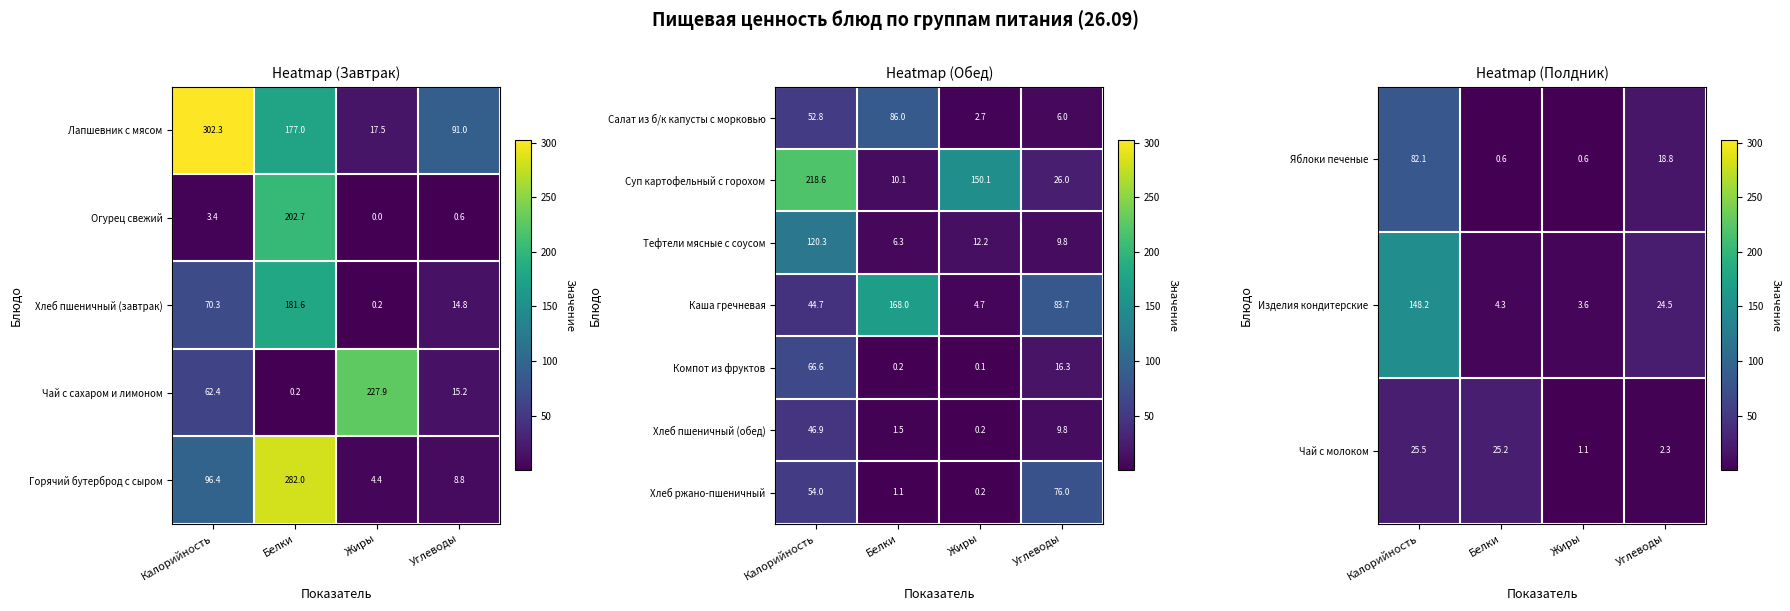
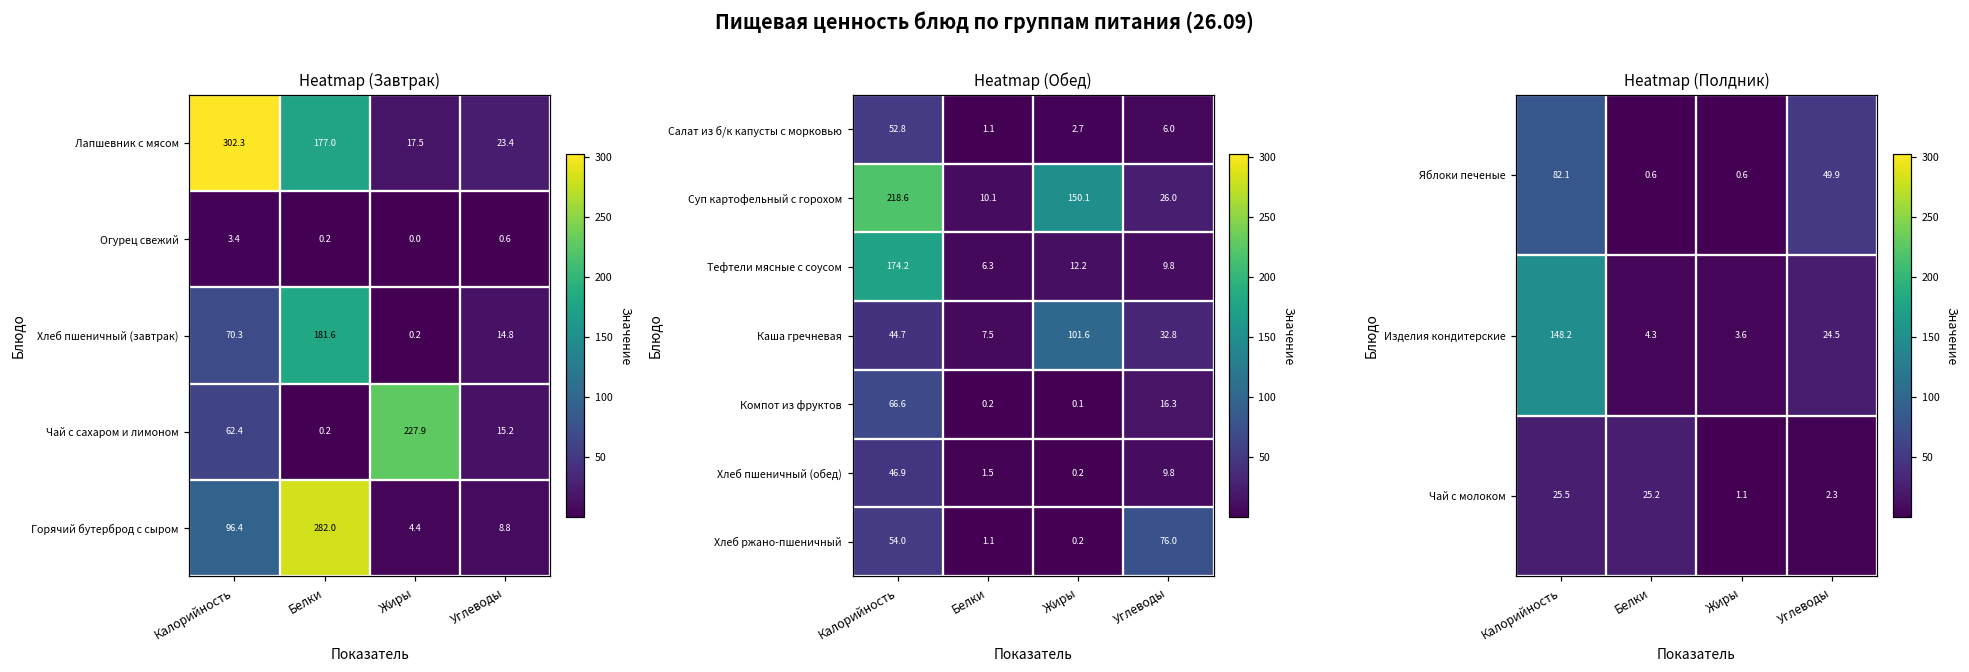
  {
    "Heatmap (Завтрак)": {
      "Лапшевник с мясом": {
        "Калорийность": 302.3,
        "Белки": 177.0,
        "Жиры": 17.5,
-       "Углеводы": 91.0
+       "Углеводы": 23.4
      },
      "Огурец свежий": {
        "Калорийность": 3.4,
-       "Белки": 202.7,
+       "Белки": 0.2,
        "Жиры": 0.0,
        "Углеводы": 0.6
      },
      "Хлеб пшеничный (завтрак)": {
        "Калорийность": 70.3,
        "Белки": 181.6,
        "Жиры": 0.2,
        "Углеводы": 14.8
      },
      "Чай с сахаром и лимоном": {
        "Калорийность": 62.4,
        "Белки": 0.2,
        "Жиры": 227.9,
        "Углеводы": 15.2
      },
      "Горячий бутерброд с сыром": {
        "Калорийность": 96.4,
        "Белки": 282.0,
        "Жиры": 4.4,
        "Углеводы": 8.8
      }
    },
    "Heatmap (Обед)": {
      "Салат из б/к капусты с морковью": {
        "Калорийность": 52.8,
-       "Белки": 86.0,
+       "Белки": 1.1,
        "Жиры": 2.7,
        "Углеводы": 6.0
      },
      "Суп картофельный с горохом": {
        "Калорийность": 218.6,
        "Белки": 10.1,
        "Жиры": 150.1,
        "Углеводы": 26.0
      },
      "Тефтели мясные с соусом": {
-       "Калорийность": 120.3,
+       "Калорийность": 174.2,
        "Белки": 6.3,
        "Жиры": 12.2,
        "Углеводы": 9.8
      },
      "Каша гречневая": {
        "Калорийность": 44.7,
-       "Белки": 168.0,
-       "Жиры": 4.7,
-       "Углеводы": 83.7
+       "Белки": 7.5,
+       "Жиры": 101.6,
+       "Углеводы": 32.8
      },
      "Компот из фруктов": {
        "Калорийность": 66.6,
        "Белки": 0.2,
        "Жиры": 0.1,
        "Углеводы": 16.3
      },
      "Хлеб пшеничный (обед)": {
        "Калорийность": 46.9,
        "Белки": 1.5,
        "Жиры": 0.2,
        "Углеводы": 9.8
      },
      "Хлеб ржано-пшеничный": {
        "Калорийность": 54.0,
        "Белки": 1.1,
        "Жиры": 0.2,
        "Углеводы": 76.0
      }
    },
    "Heatmap (Полдник)": {
      "Яблоки печеные": {
        "Калорийность": 82.1,
        "Белки": 0.6,
        "Жиры": 0.6,
-       "Углеводы": 18.8
+       "Углеводы": 49.9
      },
      "Изделия кондитерские": {
        "Калорийность": 148.2,
        "Белки": 4.3,
        "Жиры": 3.6,
        "Углеводы": 24.5
      },
      "Чай с молоком": {
        "Калорийность": 25.5,
        "Белки": 25.2,
        "Жиры": 1.1,
        "Углеводы": 2.3
      }
    }
  }
